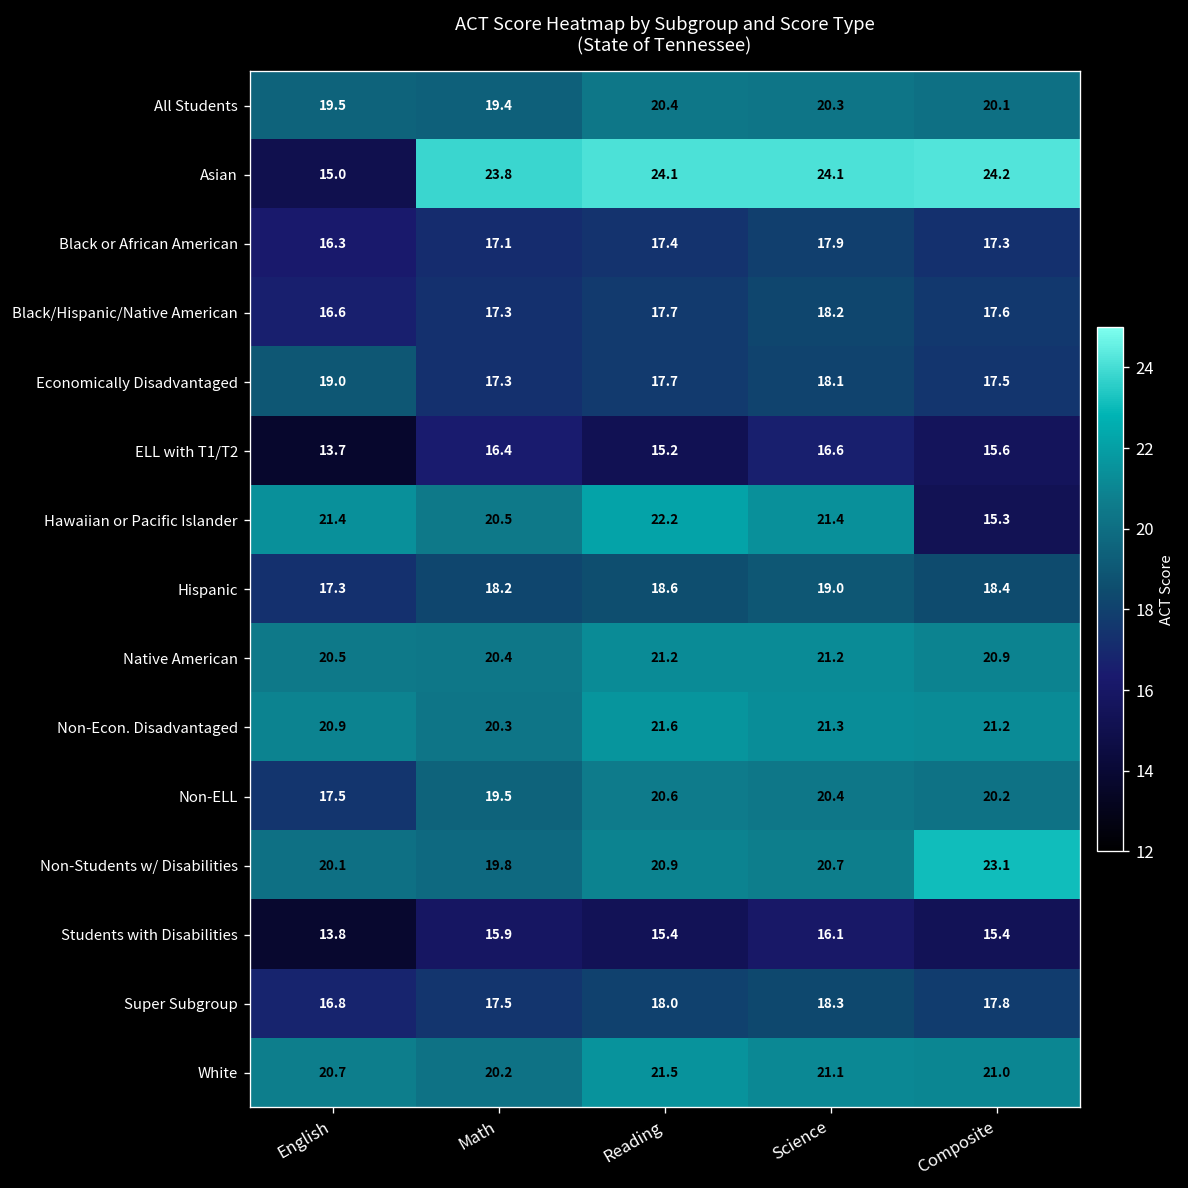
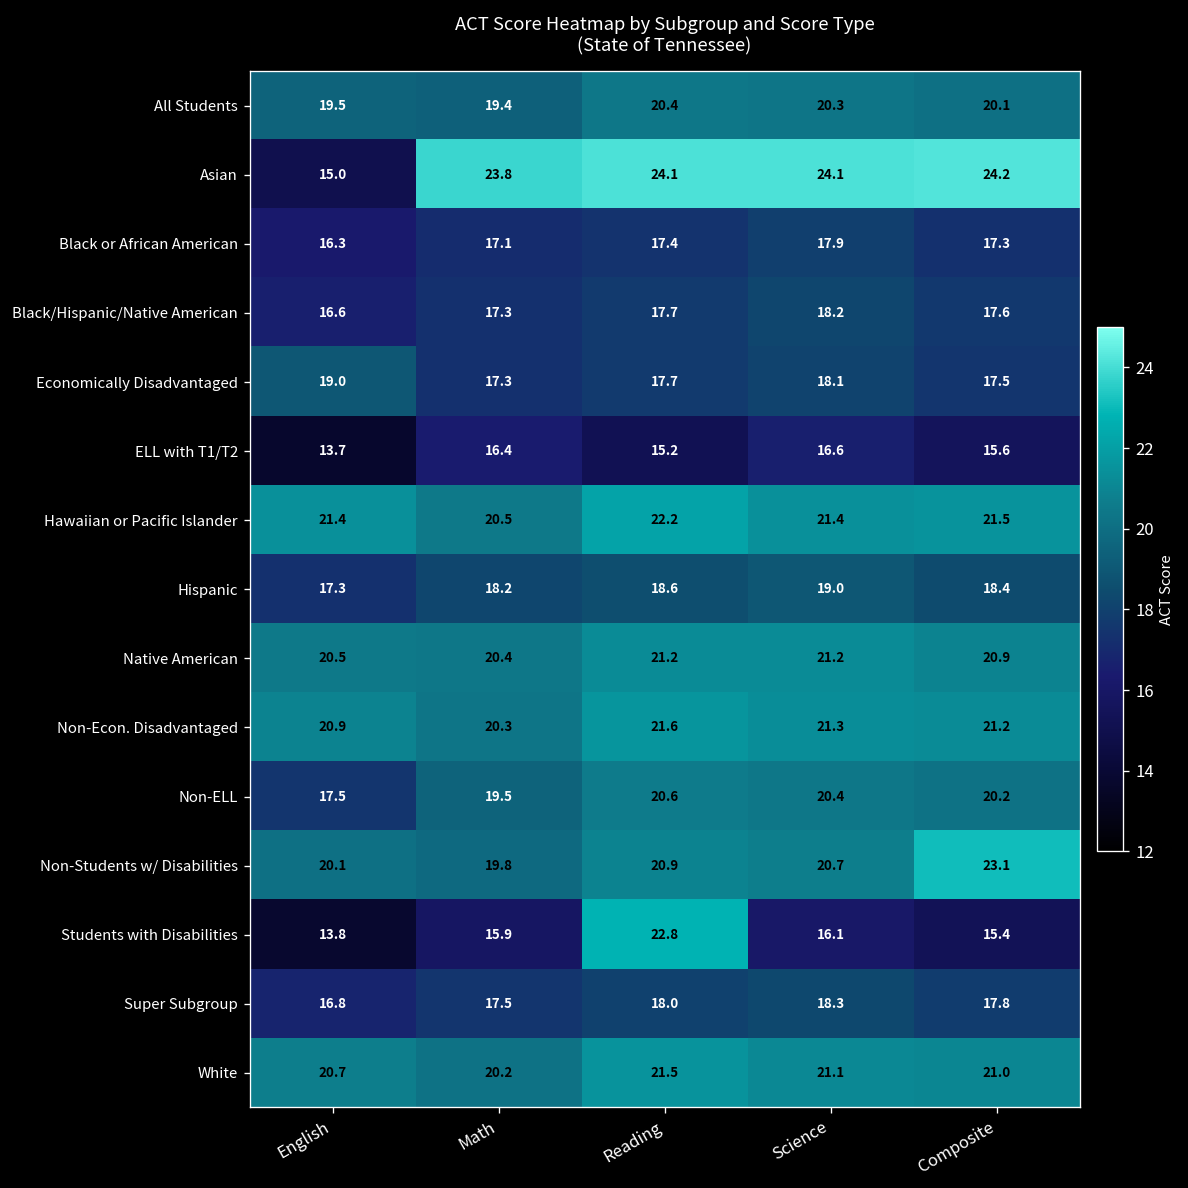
  {
    "All Students": {
      "English": 19.5,
      "Math": 19.4,
      "Reading": 20.4,
      "Science": 20.3,
      "Composite": 20.1
    },
    "Asian": {
      "English": 15.0,
      "Math": 23.8,
      "Reading": 24.1,
      "Science": 24.1,
      "Composite": 24.2
    },
    "Black or African American": {
      "English": 16.3,
      "Math": 17.1,
      "Reading": 17.4,
      "Science": 17.9,
      "Composite": 17.3
    },
    "Black/Hispanic/Native American": {
      "English": 16.6,
      "Math": 17.3,
      "Reading": 17.7,
      "Science": 18.2,
      "Composite": 17.6
    },
    "Economically Disadvantaged": {
      "English": 19.0,
      "Math": 17.3,
      "Reading": 17.7,
      "Science": 18.1,
      "Composite": 17.5
    },
    "ELL with T1/T2": {
      "English": 13.7,
      "Math": 16.4,
      "Reading": 15.2,
      "Science": 16.6,
      "Composite": 15.6
    },
    "Hawaiian or Pacific Islander": {
      "English": 21.4,
      "Math": 20.5,
      "Reading": 22.2,
      "Science": 21.4,
-     "Composite": 15.3
+     "Composite": 21.5
    },
    "Hispanic": {
      "English": 17.3,
      "Math": 18.2,
      "Reading": 18.6,
      "Science": 19.0,
      "Composite": 18.4
    },
    "Native American": {
      "English": 20.5,
      "Math": 20.4,
      "Reading": 21.2,
      "Science": 21.2,
      "Composite": 20.9
    },
    "Non-Econ. Disadvantaged": {
      "English": 20.9,
      "Math": 20.3,
      "Reading": 21.6,
      "Science": 21.3,
      "Composite": 21.2
    },
    "Non-ELL": {
      "English": 17.5,
      "Math": 19.5,
      "Reading": 20.6,
      "Science": 20.4,
      "Composite": 20.2
    },
    "Non-Students w/ Disabilities": {
      "English": 20.1,
      "Math": 19.8,
      "Reading": 20.9,
      "Science": 20.7,
      "Composite": 23.1
    },
    "Students with Disabilities": {
      "English": 13.8,
      "Math": 15.9,
-     "Reading": 15.4,
+     "Reading": 22.8,
      "Science": 16.1,
      "Composite": 15.4
    },
    "Super Subgroup": {
      "English": 16.8,
      "Math": 17.5,
      "Reading": 18.0,
      "Science": 18.3,
      "Composite": 17.8
    },
    "White": {
      "English": 20.7,
      "Math": 20.2,
      "Reading": 21.5,
      "Science": 21.1,
      "Composite": 21.0
    }
  }
